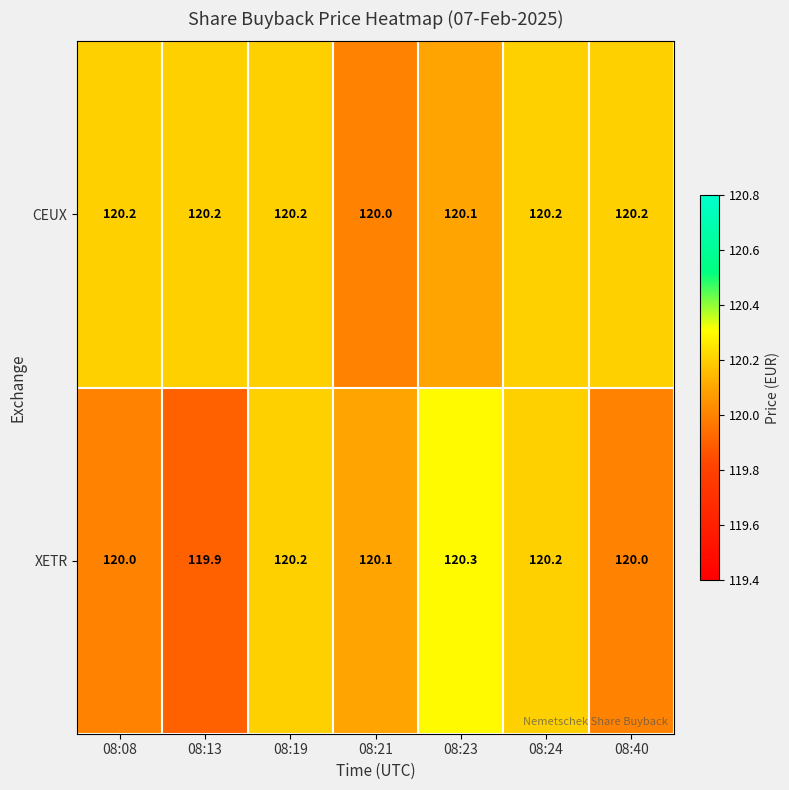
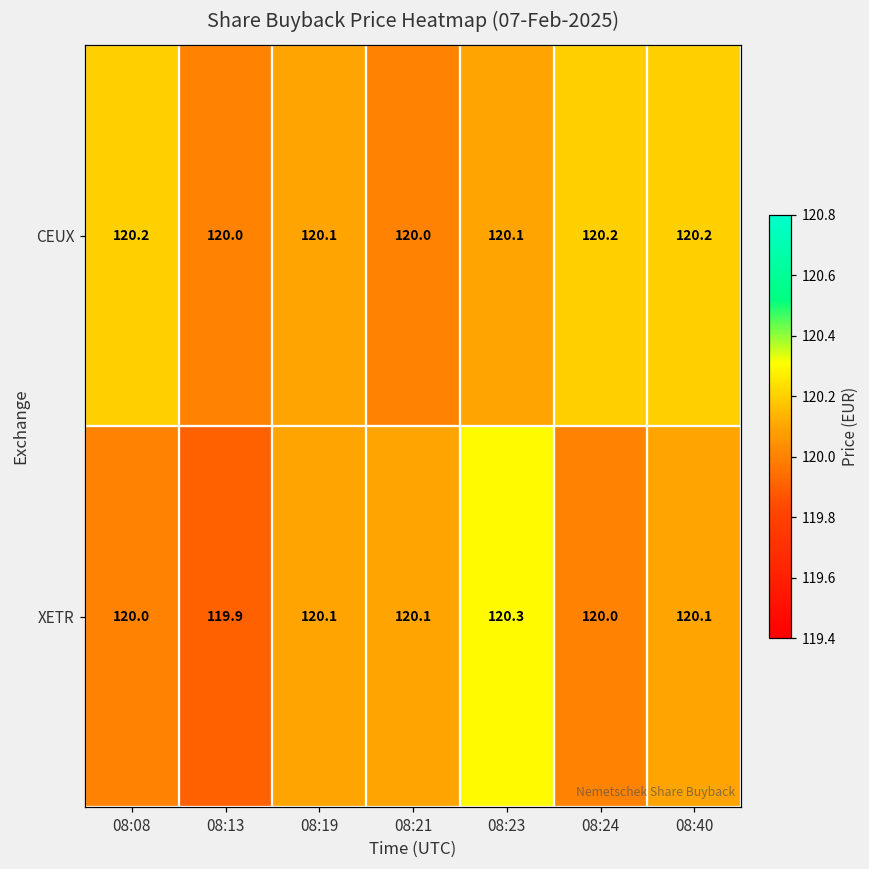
  {
    "CEUX": {
      "08:08": 120.2,
-     "08:13": 120.2,
-     "08:19": 120.2,
+     "08:13": 120.0,
+     "08:19": 120.1,
      "08:21": 120.0,
      "08:23": 120.1,
      "08:24": 120.2,
      "08:40": 120.2
    },
    "XETR": {
      "08:08": 120.0,
      "08:13": 119.9,
-     "08:19": 120.2,
+     "08:19": 120.1,
      "08:21": 120.1,
      "08:23": 120.3,
-     "08:24": 120.2,
-     "08:40": 120.0
+     "08:24": 120.0,
+     "08:40": 120.1
    }
  }
